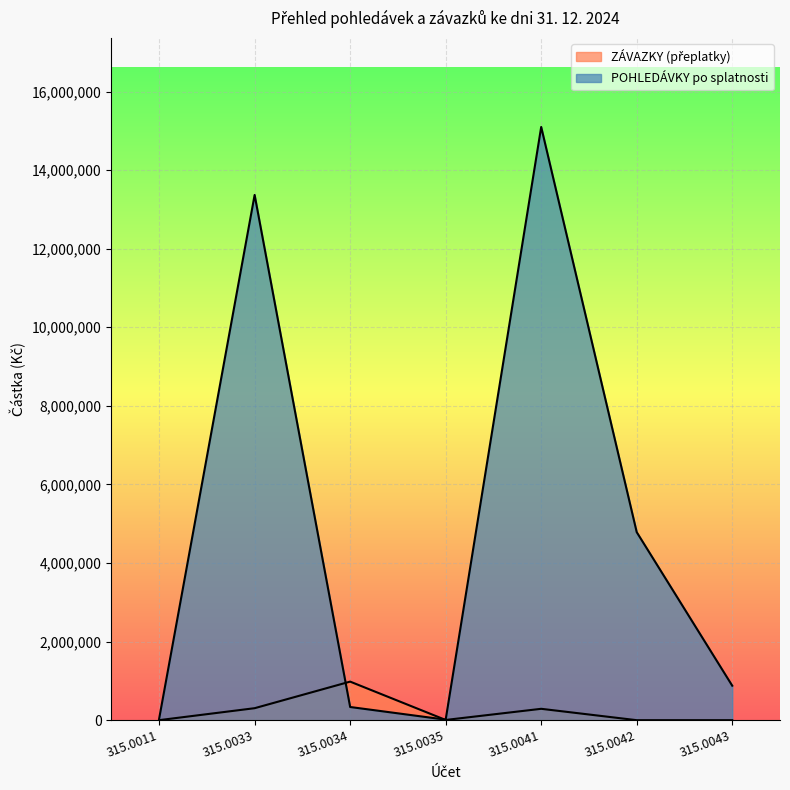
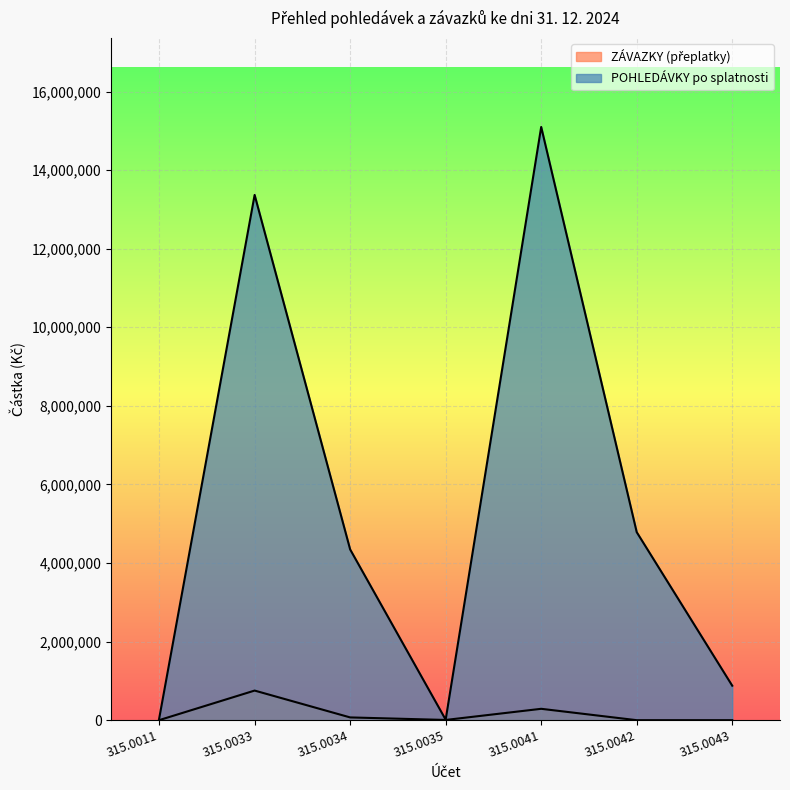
  {
    "ZÁVAZKY (přeplatky)": {
-     "315.0033": "300,000",
-     "315.0034": "1,000,000",
+     "315.0033": "800,000",
+     "315.0034": "100,000",
      "315.0041": "300,000",
      "315.0042": "0",
      "315.0043": "0"
    },
    "POHLEDÁVKY po splatnosti": {
      "315.0033": "13,400,000",
-     "315.0034": "300,000",
+     "315.0034": "4,300,000",
      "315.0041": "15,100,000",
      "315.0042": "4,800,000",
      "315.0043": "900,000"
    }
  }
